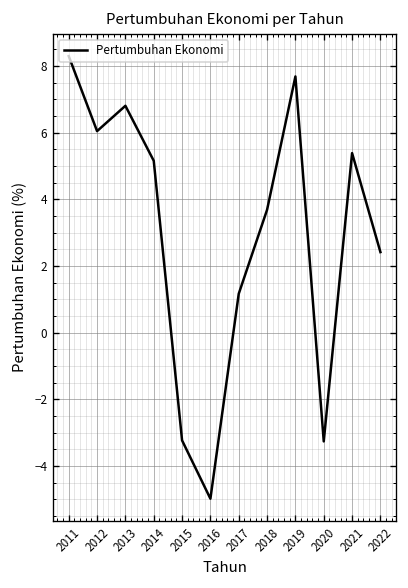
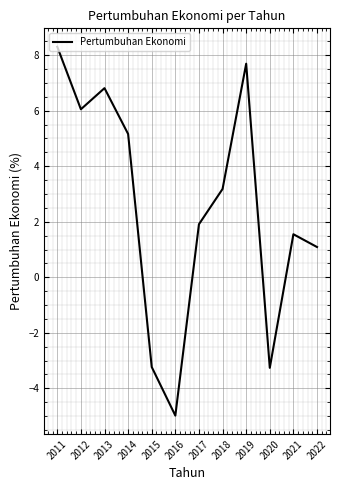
  {
    "2012": 6.1,
    "2013": 6.8,
    "2014": 5.2,
    "2015": -3.2,
    "2016": -5.0,
-   "2017": 1.2,
-   "2018": 3.7,
+   "2017": 1.9,
+   "2018": 3.2,
    "2019": 7.7,
    "2020": -3.3,
-   "2021": 5.4,
-   "2022": 2.4
+   "2021": 1.6,
+   "2022": 1.1
  }
